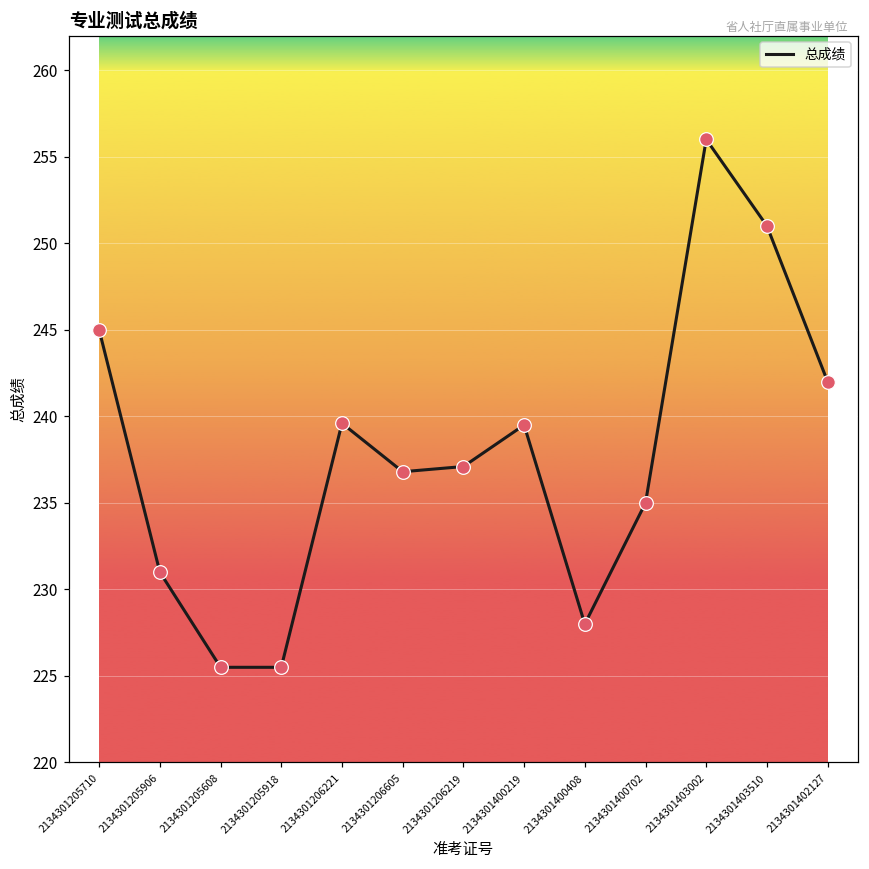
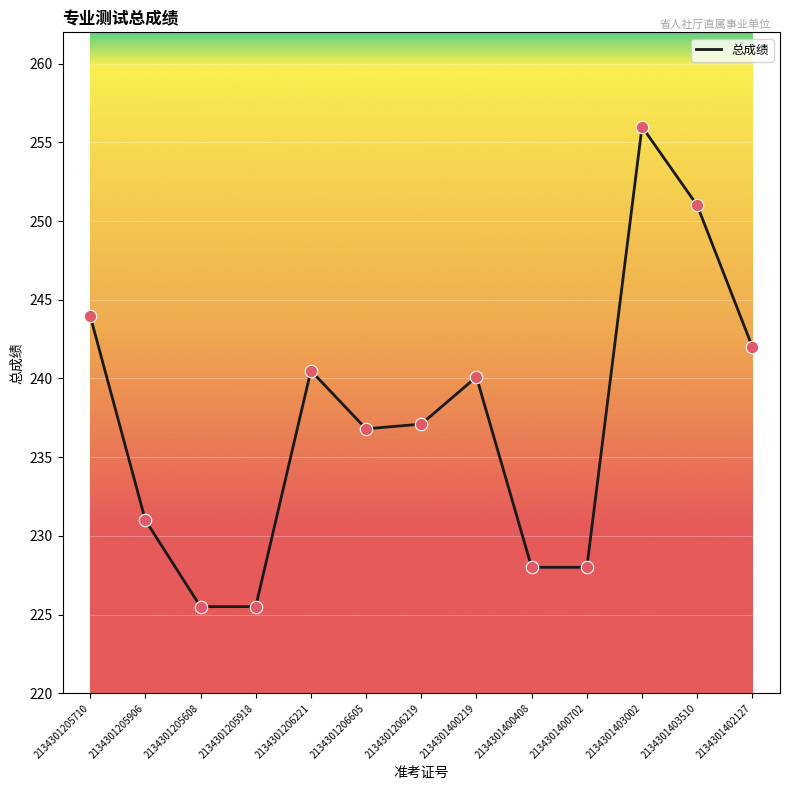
  {
-   "2134301205710": 245,
+   "2134301205710": 244,
    "2134301205906": 231.0,
    "2134301205608": 225.5,
    "2134301205918": 225.5,
-   "2134301206221": 239.6,
+   "2134301206221": 240.5,
    "2134301206605": 236.8,
    "2134301206219": 237.1,
-   "2134301400219": 239.5,
+   "2134301400219": 240.1,
    "2134301400408": 228.0,
-   "2134301400702": 235,
+   "2134301400702": 228,
    "2134301403002": 256.0,
    "2134301403510": 251.0,
    "2134301402127": 242.0
  }
